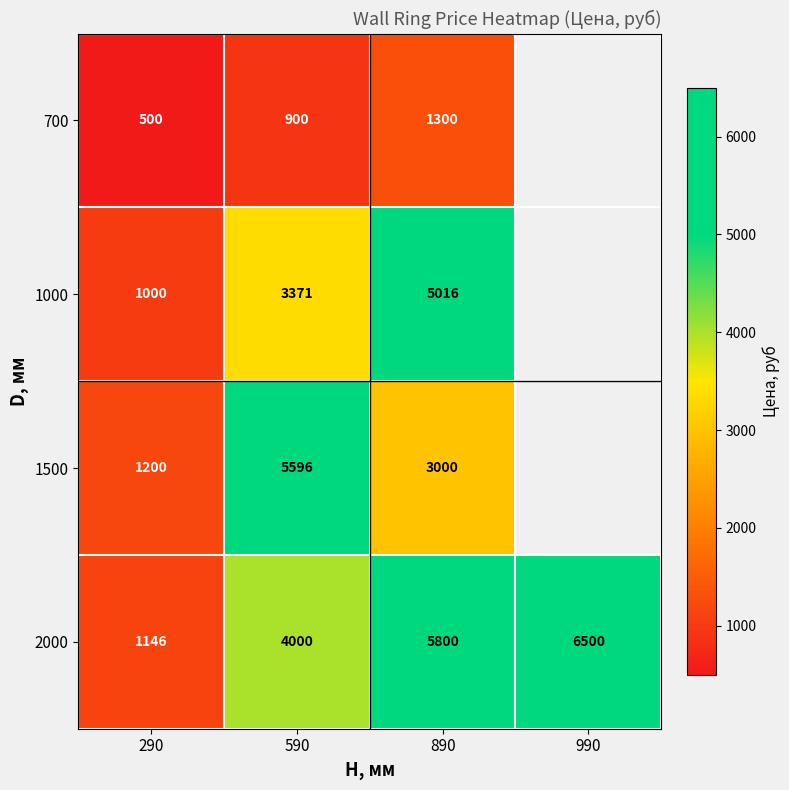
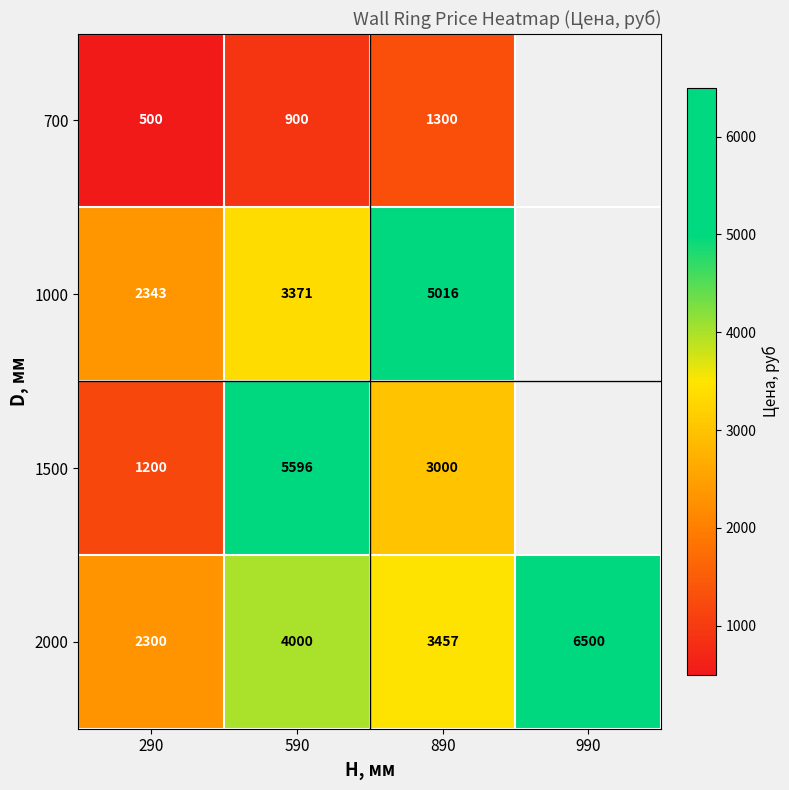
  {
    "700": {
      "290": 500,
      "590": 900,
      "890": 1300
    },
    "1000": {
-     "290": 1000,
+     "290": 2343,
      "590": 3371,
      "890": 5016
    },
    "1500": {
      "290": 1200,
      "590": 5596,
      "890": 3000
    },
    "2000": {
-     "290": 1146,
+     "290": 2300,
      "590": 4000,
-     "890": 5800,
+     "890": 3457,
      "990": 6500
    }
  }
